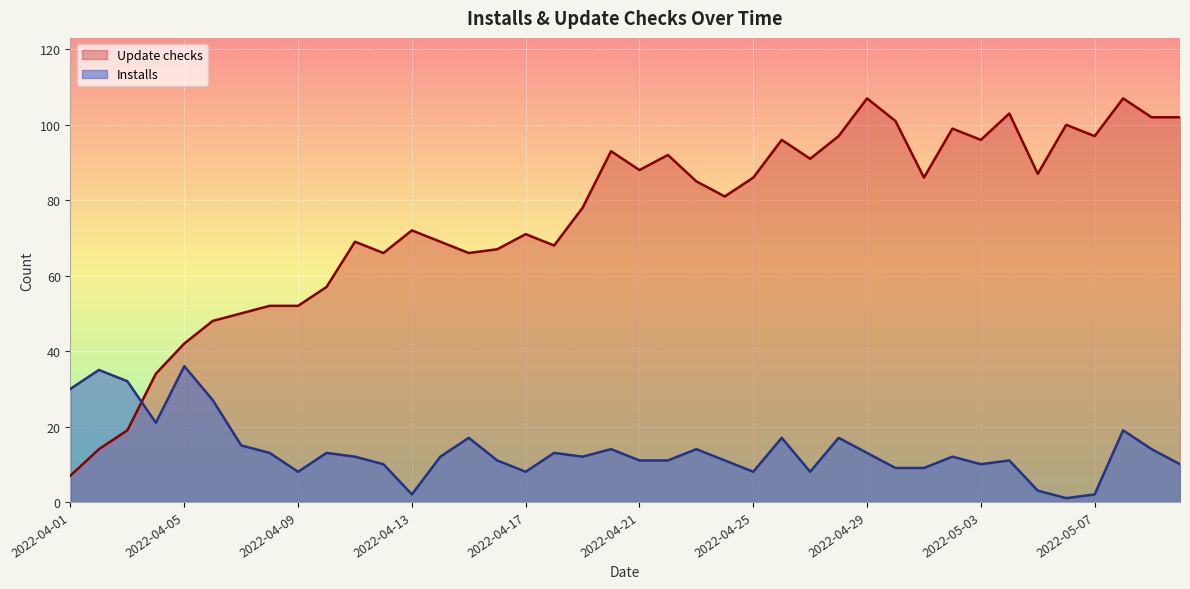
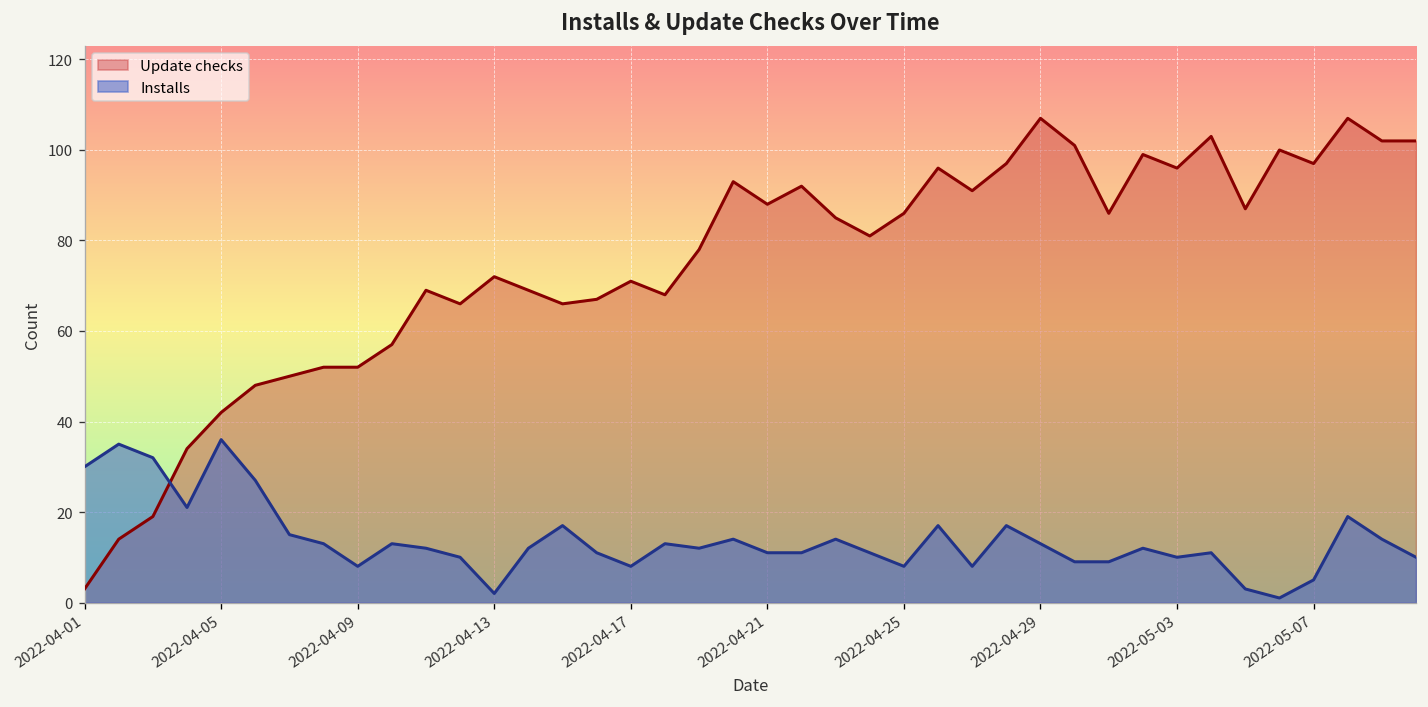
  {
    "Update checks": {
-     "2022-04-01": 7,
+     "2022-04-01": 3,
      "2022-04-05": 42,
      "2022-04-09": 52,
      "2022-04-13": 72,
      "2022-04-17": 71,
      "2022-04-21": 88,
      "2022-04-25": 86,
      "2022-04-29": 107,
      "2022-05-03": 96,
      "2022-05-07": 97
    },
    "Installs": {
      "2022-04-01": 30,
      "2022-04-05": 36,
      "2022-04-09": 8,
      "2022-04-13": 2,
      "2022-04-17": 8,
      "2022-04-21": 11,
      "2022-04-25": 8,
      "2022-04-29": 13,
      "2022-05-03": 10,
-     "2022-05-07": 2
+     "2022-05-07": 5
    }
  }
